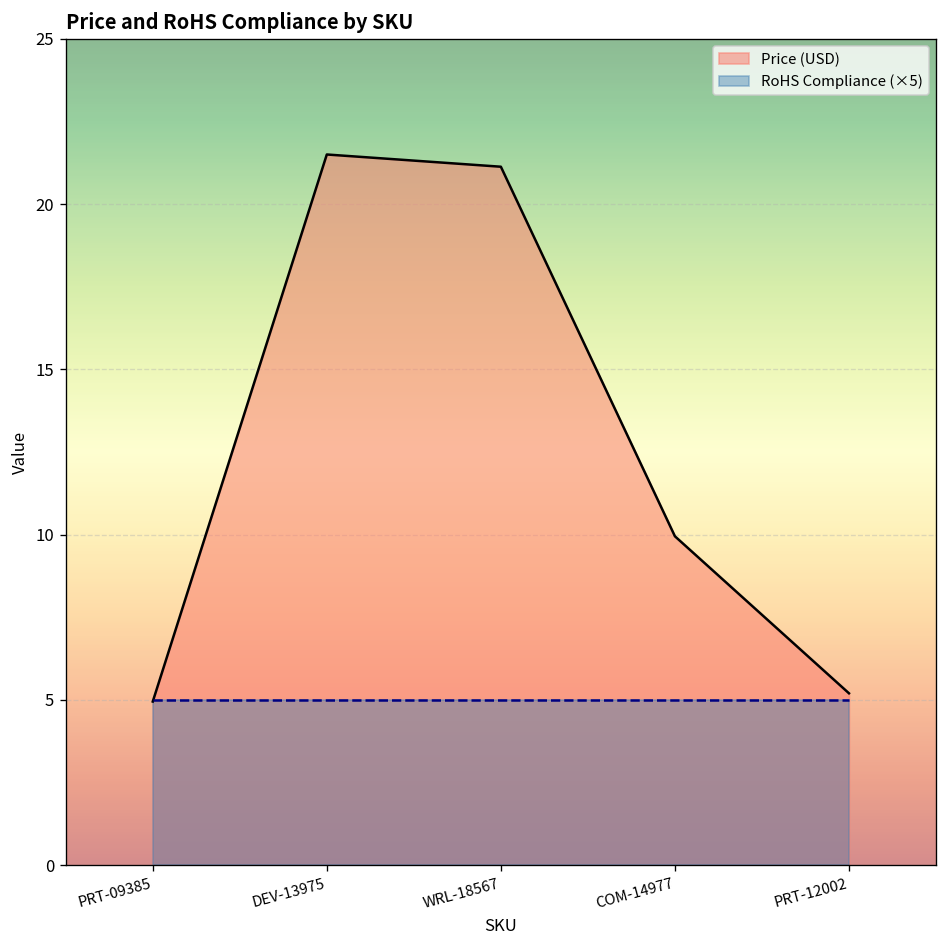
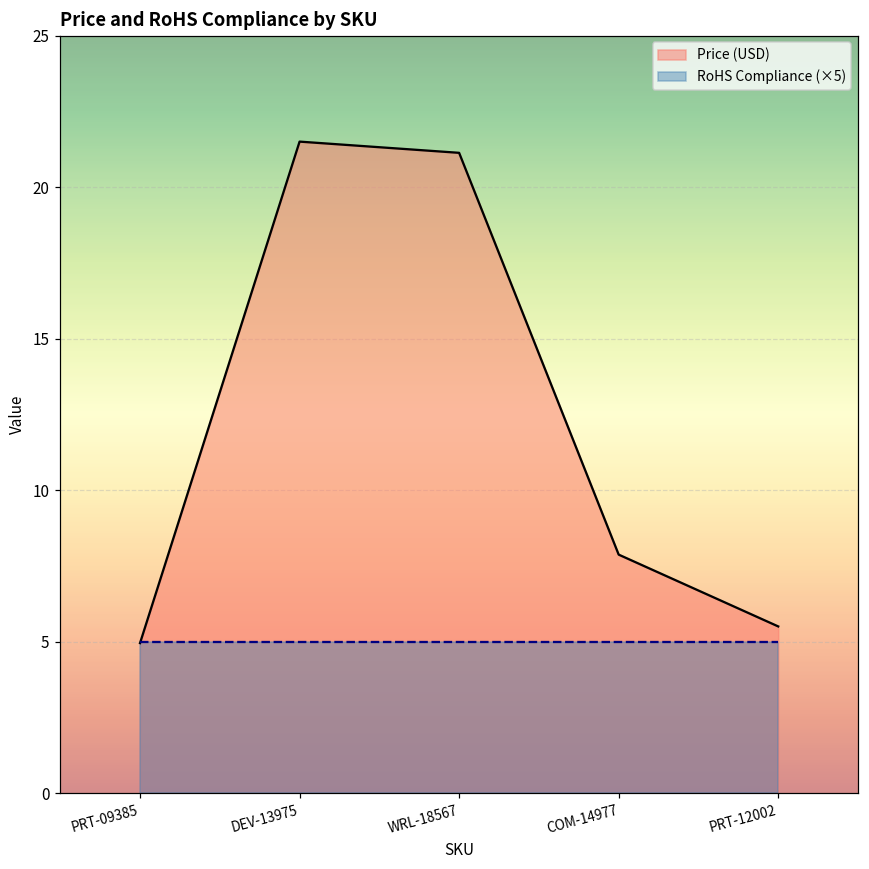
  {
    "Price (USD)": {
      "DEV-13975": 21.5,
      "WRL-18567": 21.1,
-     "COM-14977": 10.0,
-     "PRT-12002": 5.2
+     "COM-14977": 7.9,
+     "PRT-12002": 5.5
    },
    "RoHS Compliance (×5)": {
      "DEV-13975": 5.0,
      "WRL-18567": 5.0,
      "COM-14977": 5.0,
      "PRT-12002": 5.0
    }
  }
